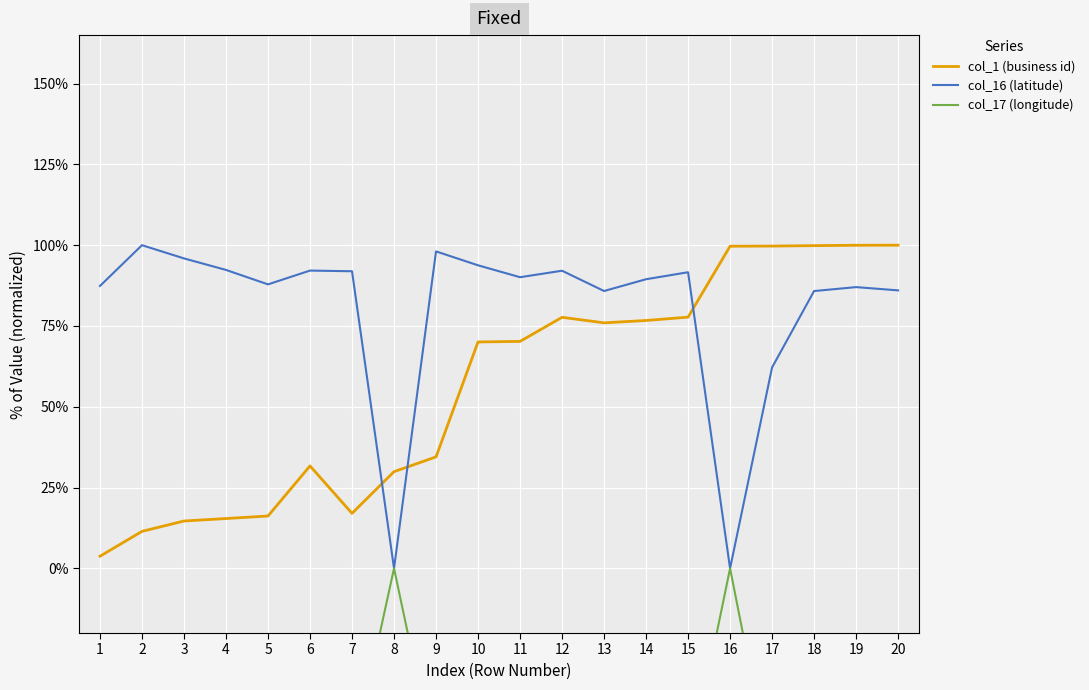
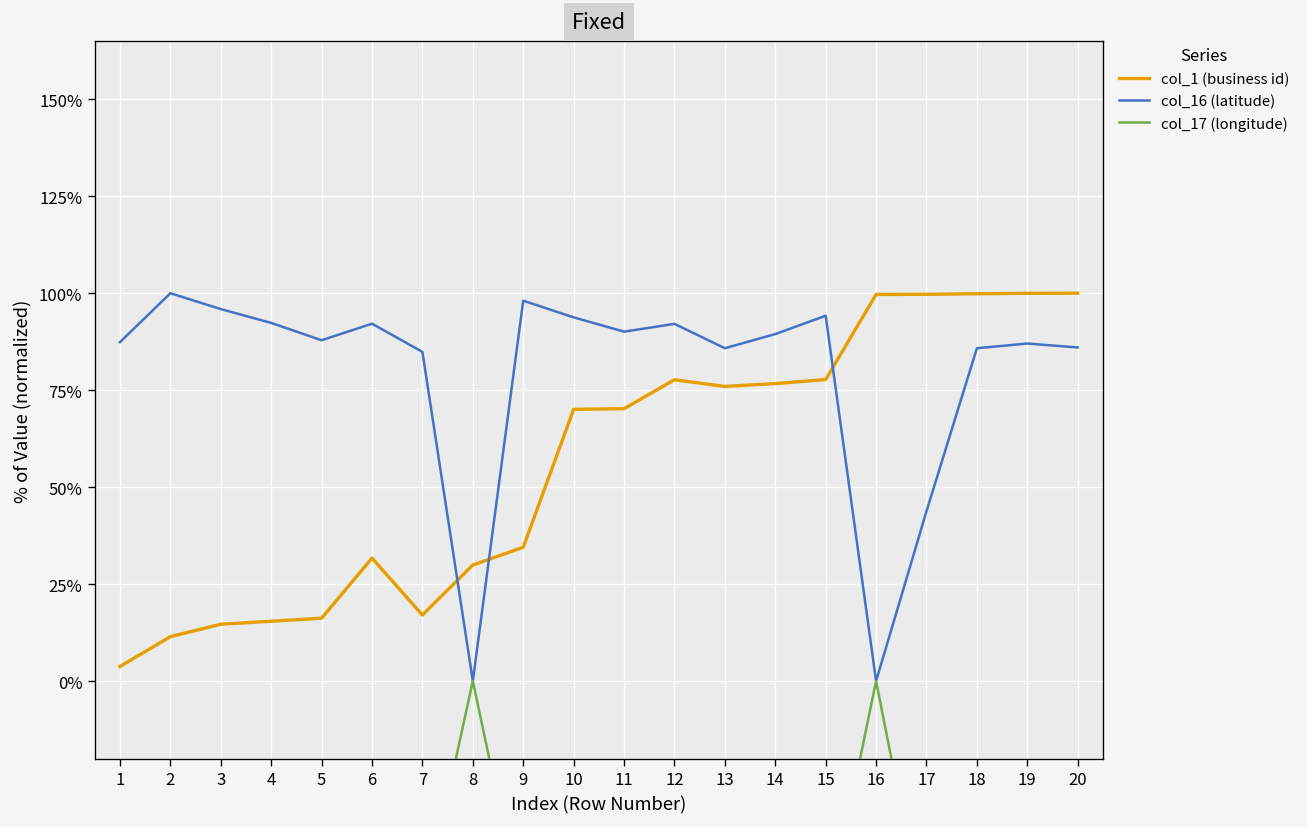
  {
    "col_1 (business id)": {
      "1": "4%",
      "2": "11%",
      "3": "15%",
      "4": "15%",
      "5": "16%",
      "6": "32%",
      "7": "17%",
      "8": "30%",
      "9": "34%",
      "10": "70%",
      "11": "70%",
      "12": "78%",
      "13": "76%",
      "14": "77%",
      "15": "78%",
      "16": "100%",
      "17": "100%",
      "18": "100%",
      "19": "100%",
      "20": "100%"
    },
    "col_16 (latitude)": {
      "1": "87%",
      "2": "100%",
      "3": "96%",
      "4": "92%",
      "5": "88%",
      "6": "92%",
-     "7": "92%",
+     "7": "85%",
      "9": "98%",
      "10": "94%",
      "11": "90%",
      "12": "92%",
      "13": "86%",
      "14": "89%",
-     "15": "92%",
-     "17": "62%",
+     "15": "94%",
+     "17": "44%",
      "18": "86%",
      "19": "87%",
      "20": "86%"
    }
  }
